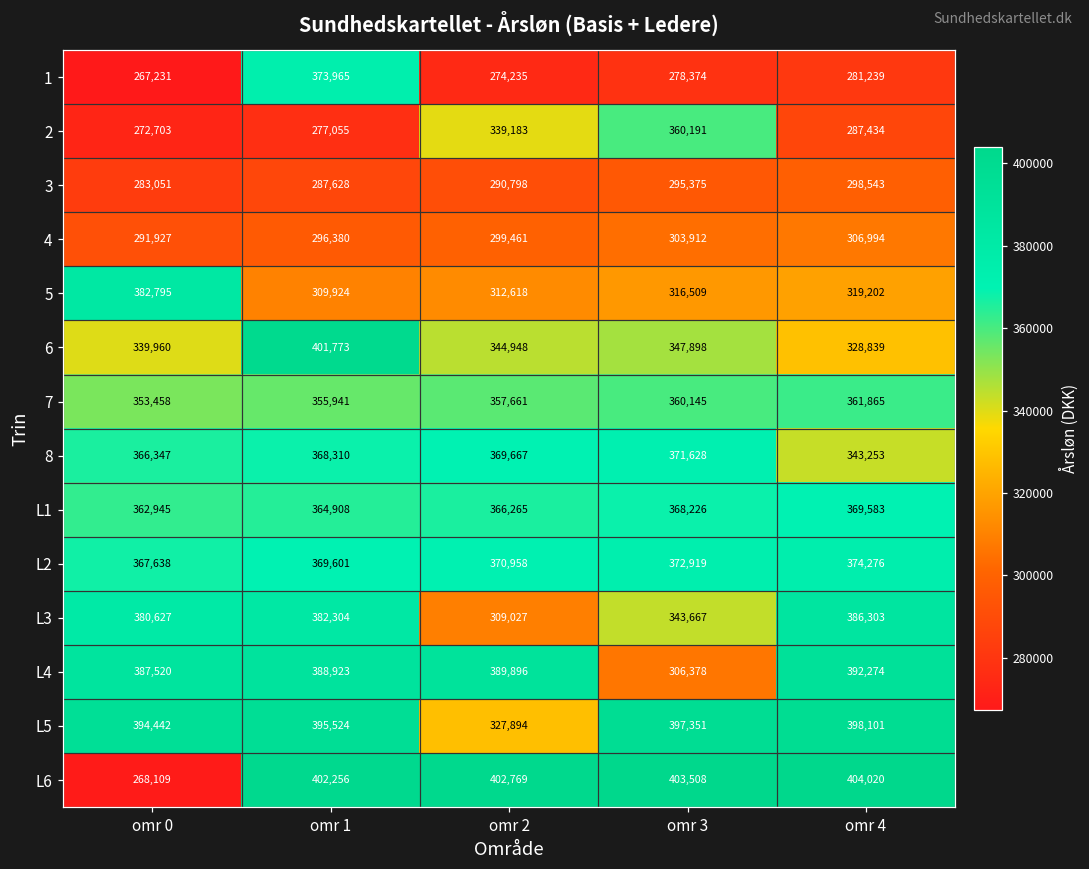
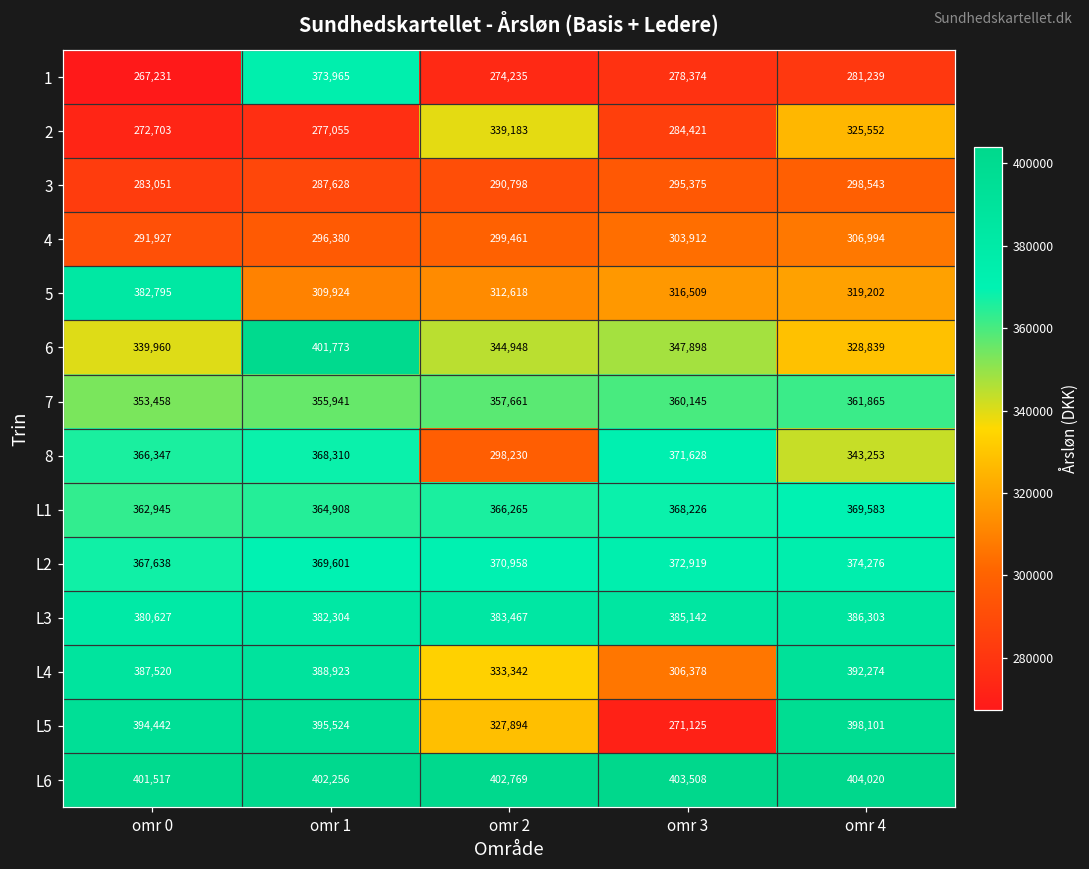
  {
    "1": {
      "omr 0": "267,231",
      "omr 1": "373,965",
      "omr 2": "274,235",
      "omr 3": "278,374",
      "omr 4": "281,239"
    },
    "2": {
      "omr 0": "272,703",
      "omr 1": "277,055",
      "omr 2": "339,183",
-     "omr 3": "360,191",
-     "omr 4": "287,434"
+     "omr 3": "284,421",
+     "omr 4": "325,552"
    },
    "3": {
      "omr 0": "283,051",
      "omr 1": "287,628",
      "omr 2": "290,798",
      "omr 3": "295,375",
      "omr 4": "298,543"
    },
    "4": {
      "omr 0": "291,927",
      "omr 1": "296,380",
      "omr 2": "299,461",
      "omr 3": "303,912",
      "omr 4": "306,994"
    },
    "5": {
      "omr 0": "382,795",
      "omr 1": "309,924",
      "omr 2": "312,618",
      "omr 3": "316,509",
      "omr 4": "319,202"
    },
    "6": {
      "omr 0": "339,960",
      "omr 1": "401,773",
      "omr 2": "344,948",
      "omr 3": "347,898",
      "omr 4": "328,839"
    },
    "7": {
      "omr 0": "353,458",
      "omr 1": "355,941",
      "omr 2": "357,661",
      "omr 3": "360,145",
      "omr 4": "361,865"
    },
    "8": {
      "omr 0": "366,347",
      "omr 1": "368,310",
-     "omr 2": "369,667",
+     "omr 2": "298,230",
      "omr 3": "371,628",
      "omr 4": "343,253"
    },
    "L1": {
      "omr 0": "362,945",
      "omr 1": "364,908",
      "omr 2": "366,265",
      "omr 3": "368,226",
      "omr 4": "369,583"
    },
    "L2": {
      "omr 0": "367,638",
      "omr 1": "369,601",
      "omr 2": "370,958",
      "omr 3": "372,919",
      "omr 4": "374,276"
    },
    "L3": {
      "omr 0": "380,627",
      "omr 1": "382,304",
-     "omr 2": "309,027",
-     "omr 3": "343,667",
+     "omr 2": "383,467",
+     "omr 3": "385,142",
      "omr 4": "386,303"
    },
    "L4": {
      "omr 0": "387,520",
      "omr 1": "388,923",
-     "omr 2": "389,896",
+     "omr 2": "333,342",
      "omr 3": "306,378",
      "omr 4": "392,274"
    },
    "L5": {
      "omr 0": "394,442",
      "omr 1": "395,524",
      "omr 2": "327,894",
-     "omr 3": "397,351",
+     "omr 3": "271,125",
      "omr 4": "398,101"
    },
    "L6": {
-     "omr 0": "268,109",
+     "omr 0": "401,517",
      "omr 1": "402,256",
      "omr 2": "402,769",
      "omr 3": "403,508",
      "omr 4": "404,020"
    }
  }
